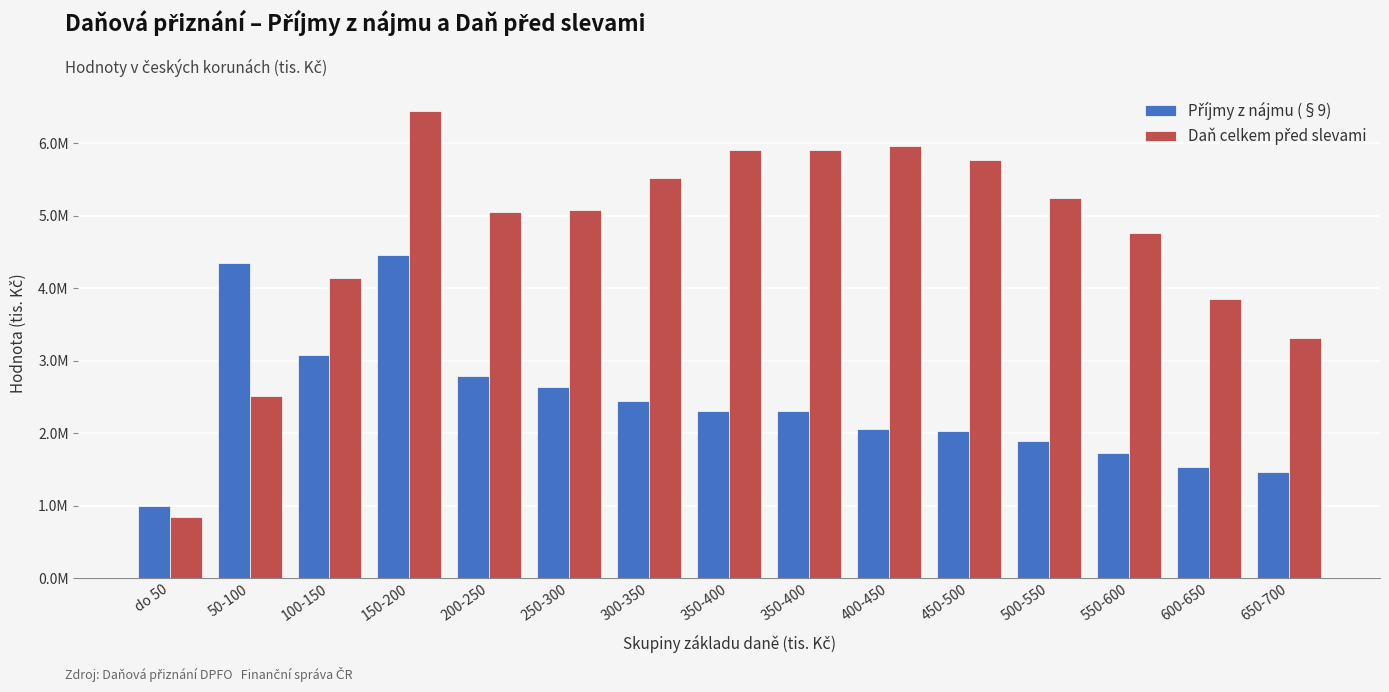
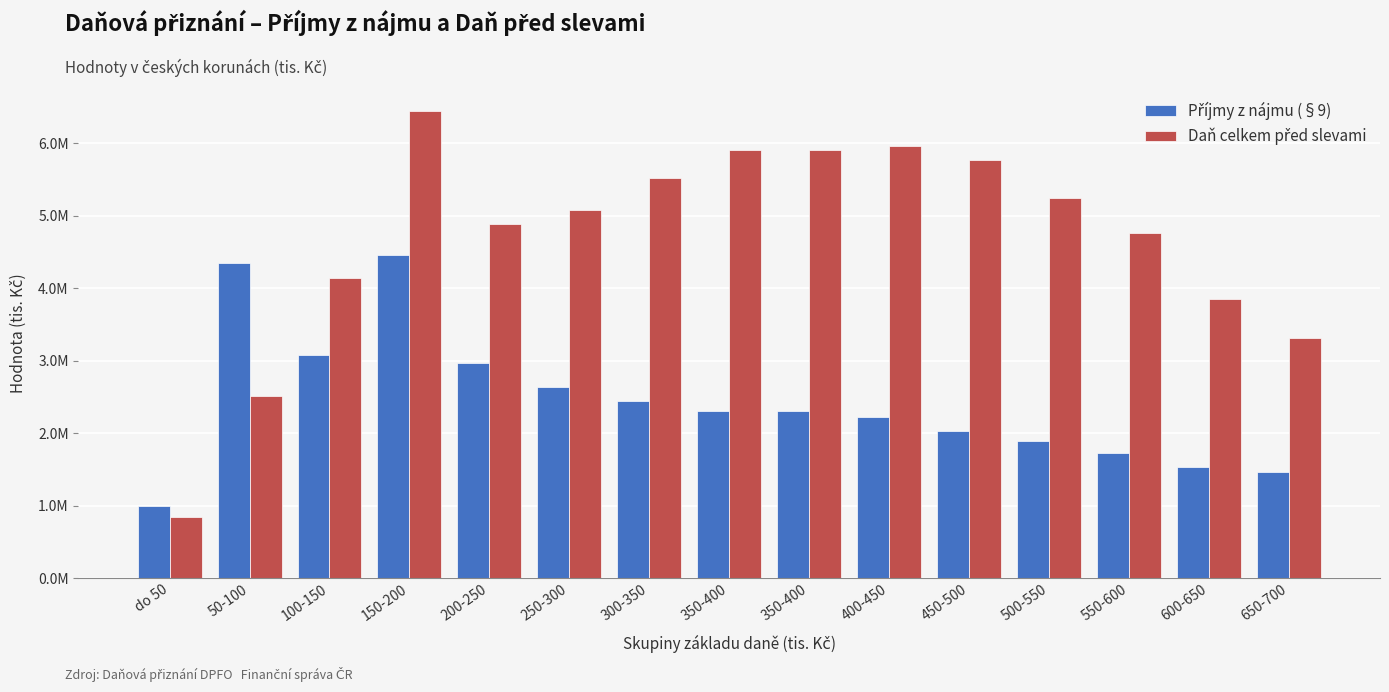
  {
    "Příjmy z nájmu (§9)": {
      "do 50": 1000000,
      "50-100": 4300000,
      "100-150": 3100000,
      "150-200": 4500000,
-     "200-250": 2800000,
+     "200-250": 3000000,
      "250-300": 2600000,
      "300-350": 2400000,
-     "400-450": 2100000,
+     "400-450": 2200000,
      "450-500": 2000000,
      "500-550": 1900000,
      "550-600": 1700000,
      "600-650": 1500000,
      "650-700": 1500000
    },
    "Daň celkem před slevami": {
      "do 50": 800000,
      "50-100": 2500000,
      "100-150": 4100000,
      "150-200": 6400000,
-     "200-250": 5000000,
+     "200-250": 4900000,
      "250-300": 5100000,
      "300-350": 5500000,
      "400-450": 6000000,
      "450-500": 5800000,
      "500-550": 5200000,
      "550-600": 4800000,
      "600-650": 3900000,
      "650-700": 3300000
    }
  }
